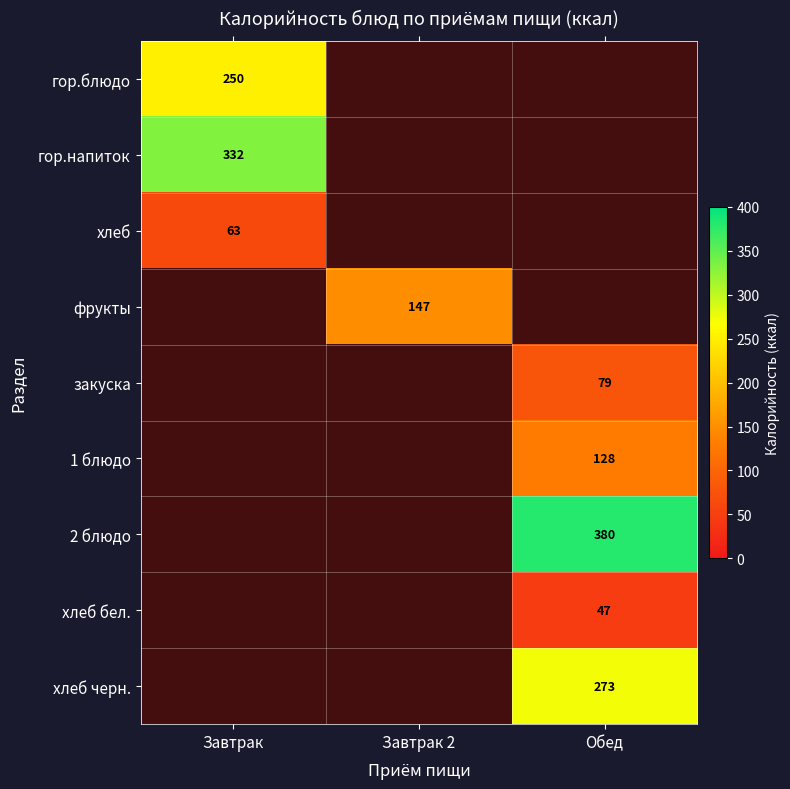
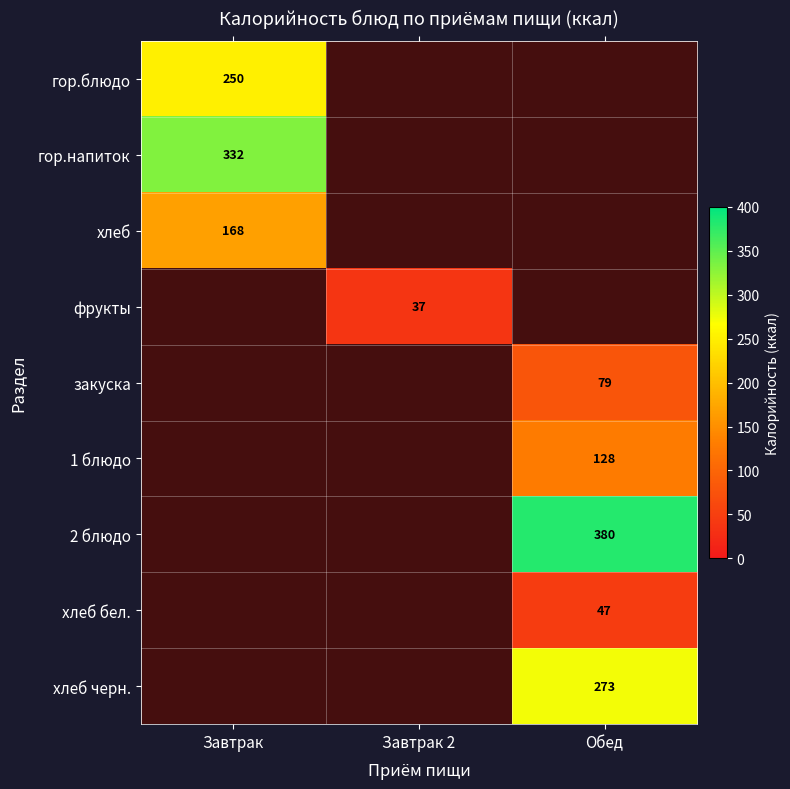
  {
    "гор.блюдо": {
      "Завтрак": 250
    },
    "гор.напиток": {
      "Завтрак": 332
    },
    "хлеб": {
-     "Завтрак": 63
+     "Завтрак": 168
    },
    "фрукты": {
-     "Завтрак 2": 147
+     "Завтрак 2": 37
    },
    "закуска": {
      "Обед": 79
    },
    "1 блюдо": {
      "Обед": 128
    },
    "2 блюдо": {
      "Обед": 380
    },
    "хлеб бел.": {
      "Обед": 47
    },
    "хлеб черн.": {
      "Обед": 273
    }
  }
